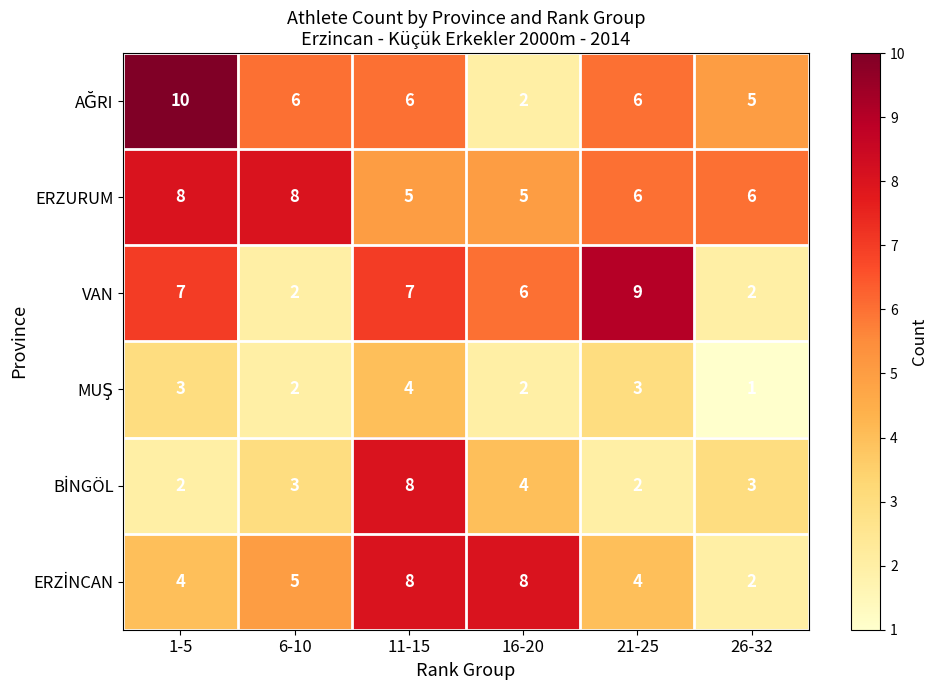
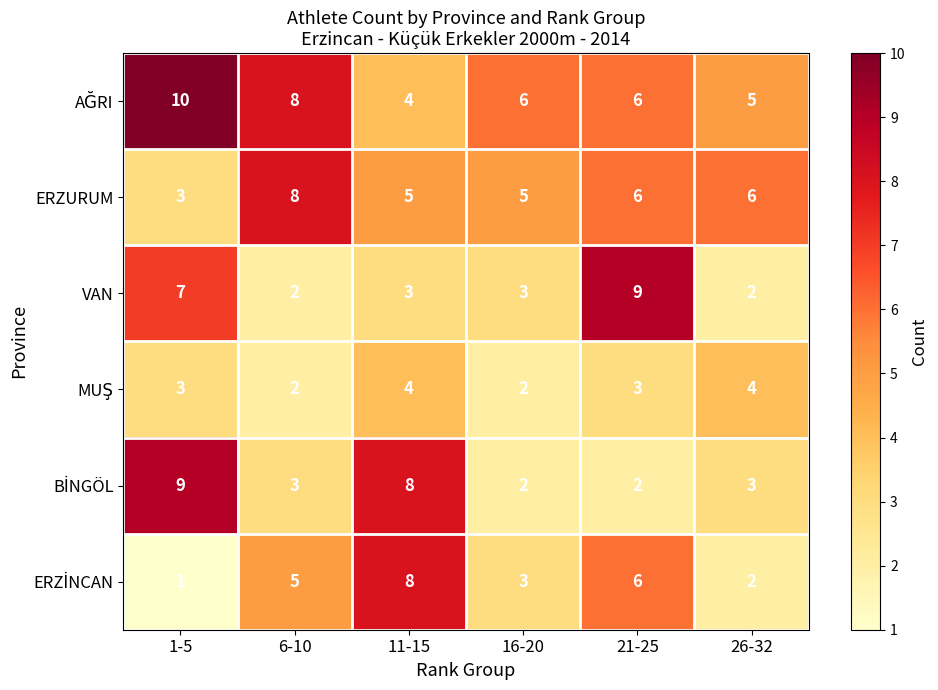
  {
    "AĞRI": {
      "1-5": 10,
-     "6-10": 6,
-     "11-15": 6,
-     "16-20": 2,
+     "6-10": 8,
+     "11-15": 4,
+     "16-20": 6,
      "21-25": 6,
      "26-32": 5
    },
    "ERZURUM": {
-     "1-5": 8,
+     "1-5": 3,
      "6-10": 8,
      "11-15": 5,
      "16-20": 5,
      "21-25": 6,
      "26-32": 6
    },
    "VAN": {
      "1-5": 7,
      "6-10": 2,
-     "11-15": 7,
-     "16-20": 6,
+     "11-15": 3,
+     "16-20": 3,
      "21-25": 9,
      "26-32": 2
    },
    "MUŞ": {
      "1-5": 3,
      "6-10": 2,
      "11-15": 4,
      "16-20": 2,
      "21-25": 3,
-     "26-32": 1
+     "26-32": 4
    },
    "BİNGÖL": {
-     "1-5": 2,
+     "1-5": 9,
      "6-10": 3,
      "11-15": 8,
-     "16-20": 4,
+     "16-20": 2,
      "21-25": 2,
      "26-32": 3
    },
    "ERZİNCAN": {
-     "1-5": 4,
+     "1-5": 1,
      "6-10": 5,
      "11-15": 8,
-     "16-20": 8,
-     "21-25": 4,
+     "16-20": 3,
+     "21-25": 6,
      "26-32": 2
    }
  }
